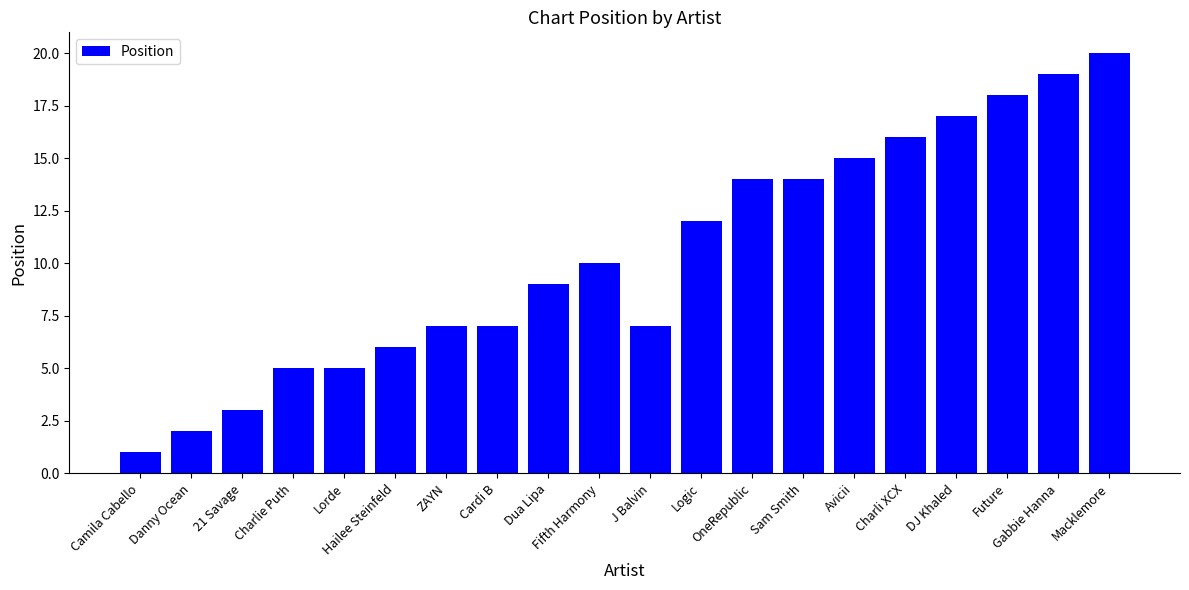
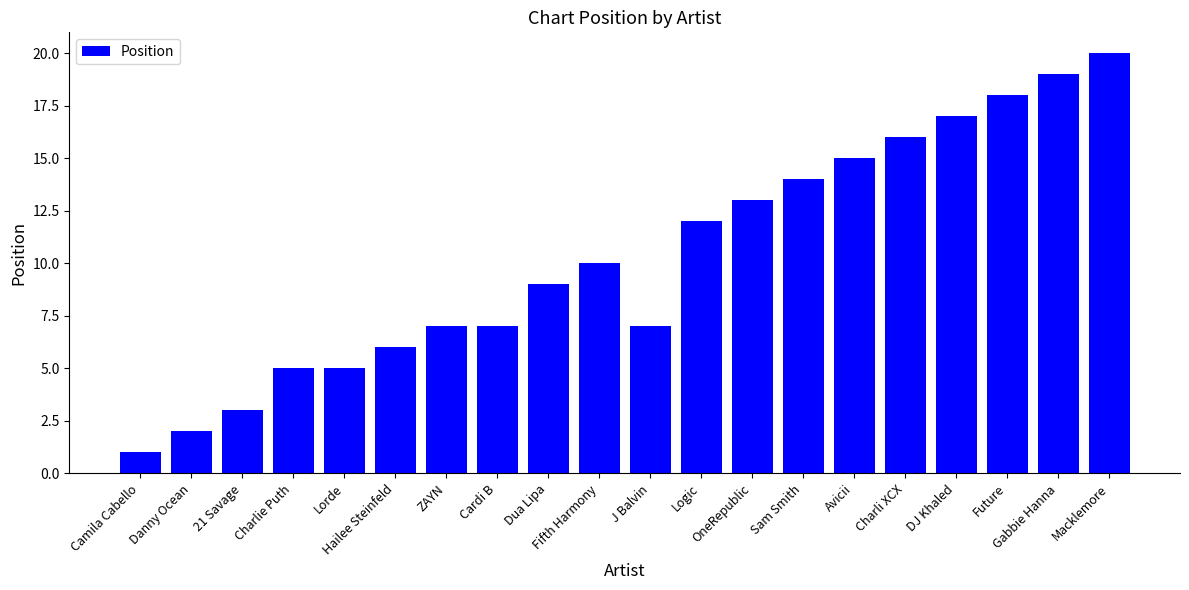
  {
    "Camila Cabello": 1,
    "Danny Ocean": 2,
    "21 Savage": 3,
    "Charlie Puth": 5,
    "Lorde": 5,
    "Hailee Steinfeld": 6,
    "ZAYN": 7,
    "Cardi B": 7,
    "Dua Lipa": 9,
    "Fifth Harmony": 10,
    "J Balvin": 7,
    "Logic": 12,
-   "OneRepublic": 14,
+   "OneRepublic": 13,
    "Sam Smith": 14,
    "Avicii": 15,
    "Charli XCX": 16,
    "DJ Khaled": 17,
    "Future": 18,
    "Gabbie Hanna": 19,
    "Macklemore": 20
  }
